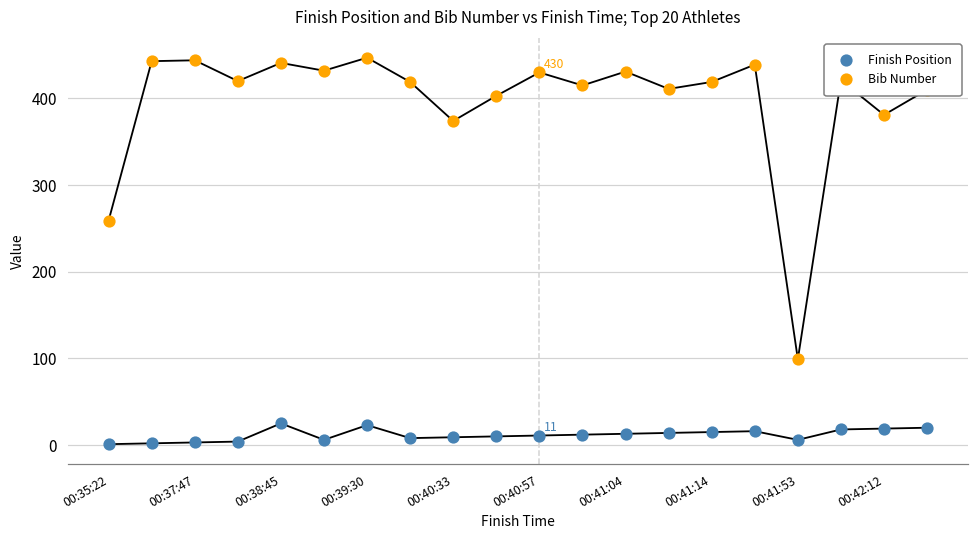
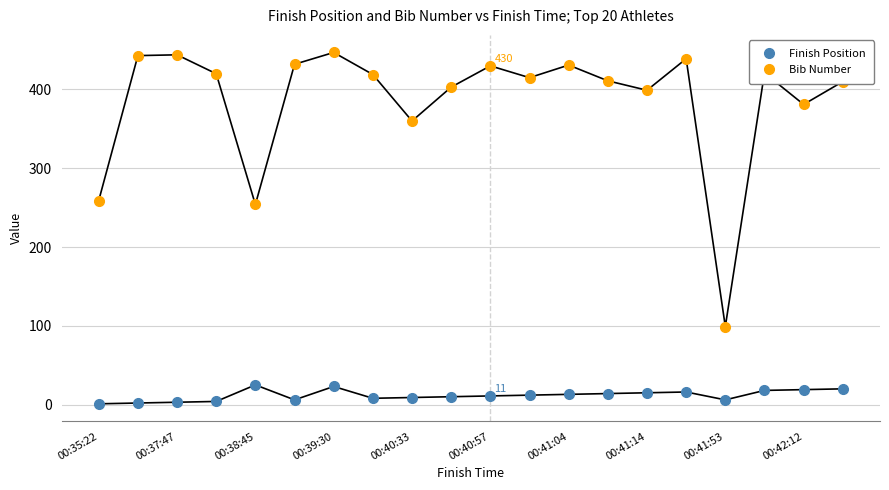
  {
    "Finish Position": {
      "00:40:57": 11
    },
    "Bib Number": {
      "00:35:22": 260,
      "00:37:47": 440,
-     "00:38:45": 440,
+     "00:38:45": 250,
      "00:39:30": 450,
-     "00:40:33": 370,
+     "00:40:33": 360,
      "00:41:04": 430,
-     "00:41:14": 420,
+     "00:41:14": 400,
      "00:41:53": 100,
      "00:42:12": 380
    }
  }
